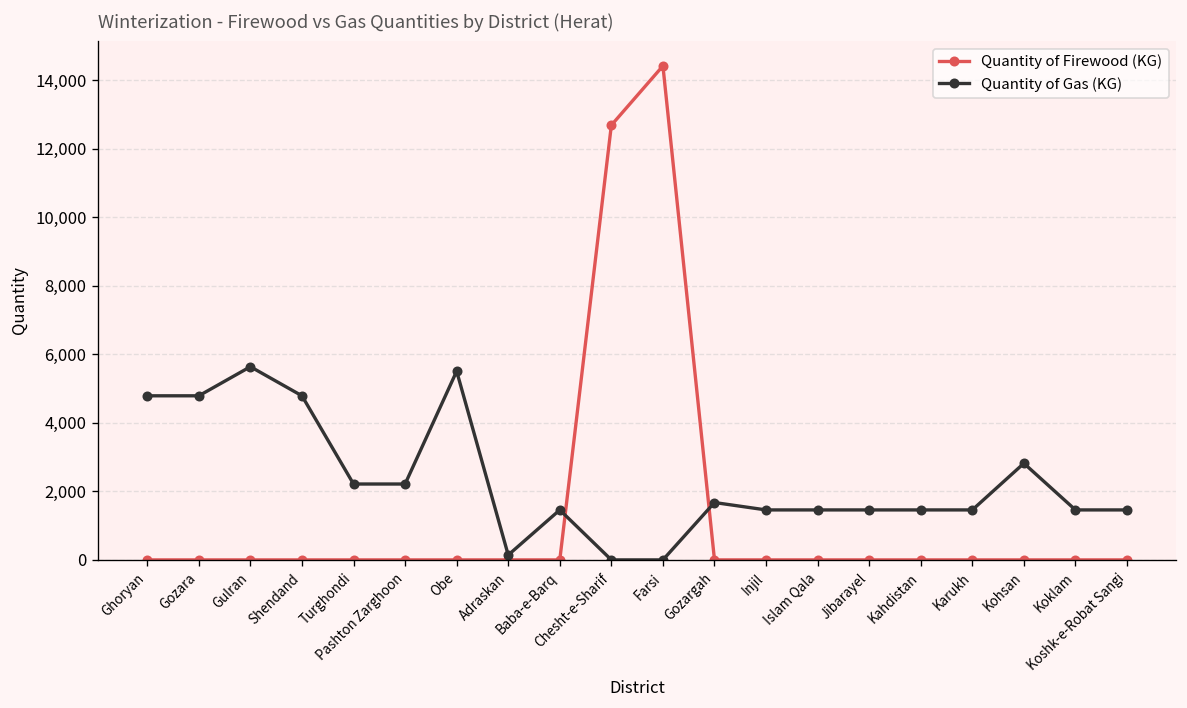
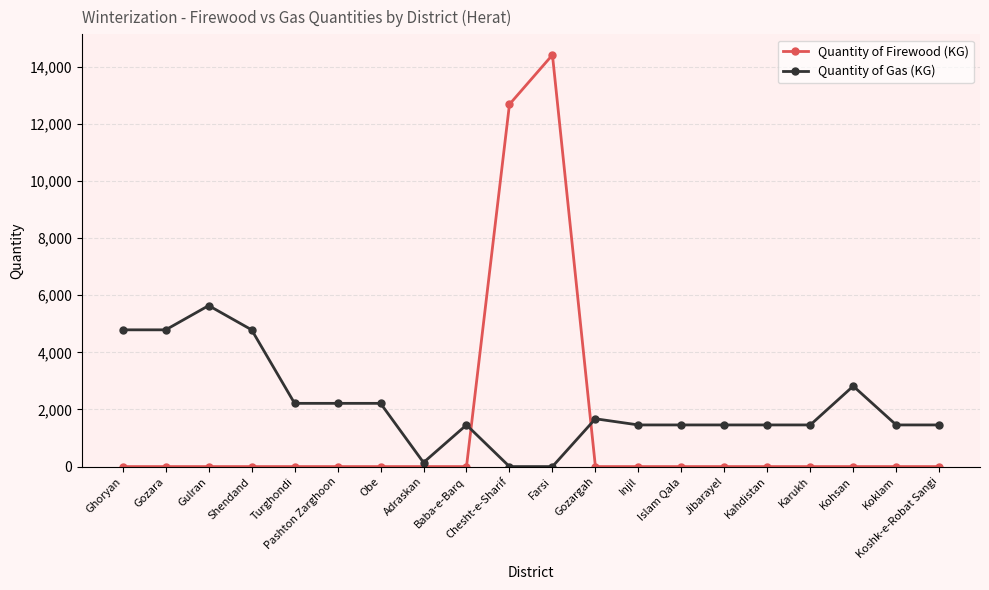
  {
    "Quantity of Firewood (KG)": {
      "Ghoryan": "0",
      "Gozara": "0",
      "Gulran": "0",
      "Shendand": "0",
      "Turghondi": "0",
      "Pashton Zarghoon": "0",
      "Obe": "0",
      "Adraskan": "0",
      "Baba-e-Barq": "0",
      "Chesht-e-Sharif": "12,700",
      "Farsi": "14,400",
      "Gozargah": "0",
      "Injil": "0",
      "Islam Qala": "0",
      "Jibarayel": "0",
      "Kahdistan": "0",
      "Karukh": "0",
      "Kohsan": "0",
      "Koklam": "0",
      "Koshk-e-Robat Sangi": "0"
    },
    "Quantity of Gas (KG)": {
      "Ghoryan": "4,800",
      "Gozara": "4,800",
      "Gulran": "5,600",
      "Shendand": "4,800",
      "Turghondi": "2,200",
      "Pashton Zarghoon": "2,200",
-     "Obe": "5,500",
+     "Obe": "2,200",
      "Adraskan": "100",
      "Baba-e-Barq": "1,500",
      "Chesht-e-Sharif": "0",
      "Farsi": "0",
      "Gozargah": "1,700",
      "Injil": "1,500",
      "Islam Qala": "1,500",
      "Jibarayel": "1,500",
      "Kahdistan": "1,500",
      "Karukh": "1,500",
      "Kohsan": "2,800",
      "Koklam": "1,500",
      "Koshk-e-Robat Sangi": "1,500"
    }
  }
